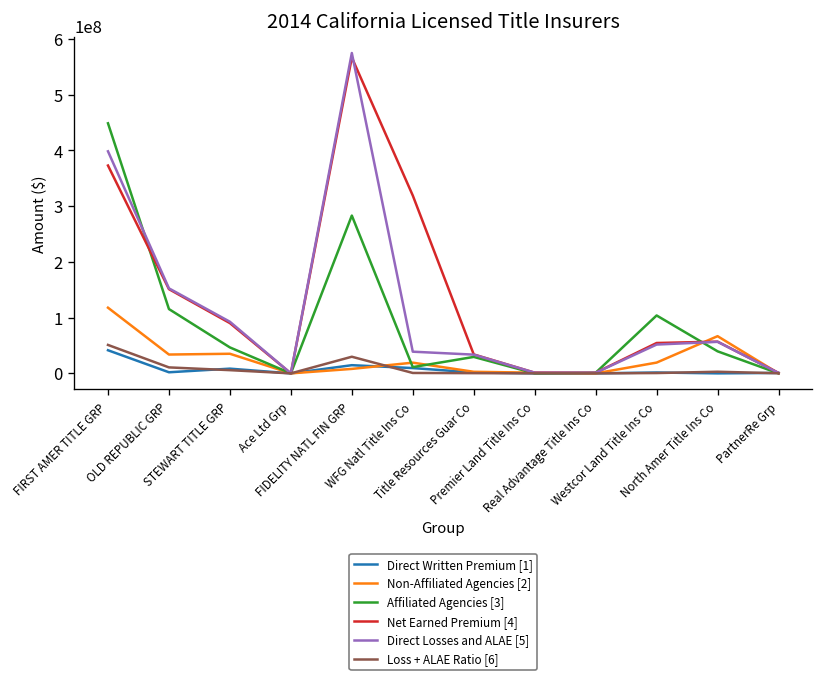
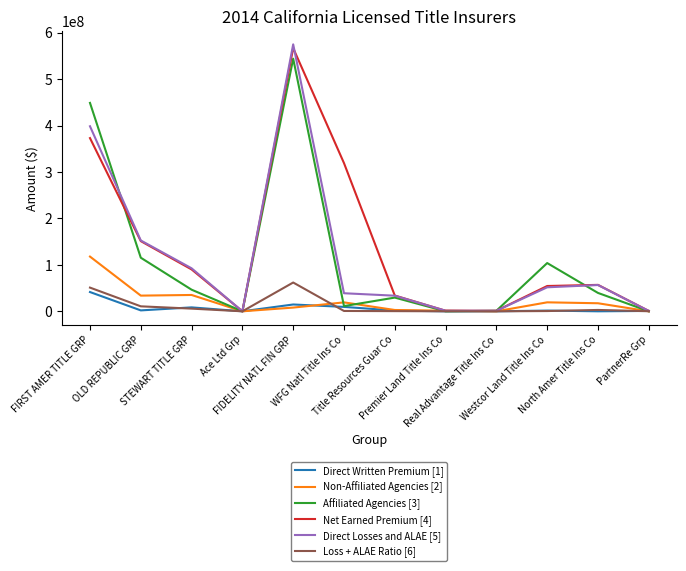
  {
    "Direct Written Premium [1]": {
      "FIRST AMER TITLE GRP": 40000000,
      "OLD REPUBLIC GRP": 0,
      "FIDELITY NATL FIN GRP": 10000000
    },
    "Non-Affiliated Agencies [2]": {
      "FIRST AMER TITLE GRP": 120000000,
      "OLD REPUBLIC GRP": 30000000,
      "STEWART TITLE GRP": 40000000,
      "FIDELITY NATL FIN GRP": 10000000,
      "WFG Natl Title Ins Co": 20000000,
      "Westcor Land Title Ins Co": 20000000,
-     "North Amer Title Ins Co": 70000000
+     "North Amer Title Ins Co": 20000000
    },
    "Affiliated Agencies [3]": {
      "FIRST AMER TITLE GRP": 450000000,
      "OLD REPUBLIC GRP": 120000000,
      "STEWART TITLE GRP": 50000000,
-     "FIDELITY NATL FIN GRP": 280000000,
+     "FIDELITY NATL FIN GRP": 540000000,
      "Westcor Land Title Ins Co": 100000000,
      "North Amer Title Ins Co": 40000000
    },
    "Net Earned Premium [4]": {
      "FIRST AMER TITLE GRP": 370000000,
      "FIDELITY NATL FIN GRP": 570000000,
      "WFG Natl Title Ins Co": 320000000
    },
    "Direct Losses and ALAE [5]": {
      "FIRST AMER TITLE GRP": 400000000,
      "FIDELITY NATL FIN GRP": 570000000,
      "WFG Natl Title Ins Co": 40000000
    },
    "Loss + ALAE Ratio [6]": {
      "FIRST AMER TITLE GRP": 50000000,
      "OLD REPUBLIC GRP": 10000000,
-     "FIDELITY NATL FIN GRP": 30000000,
+     "FIDELITY NATL FIN GRP": 60000000,
      "WFG Natl Title Ins Co": 0
    }
  }
